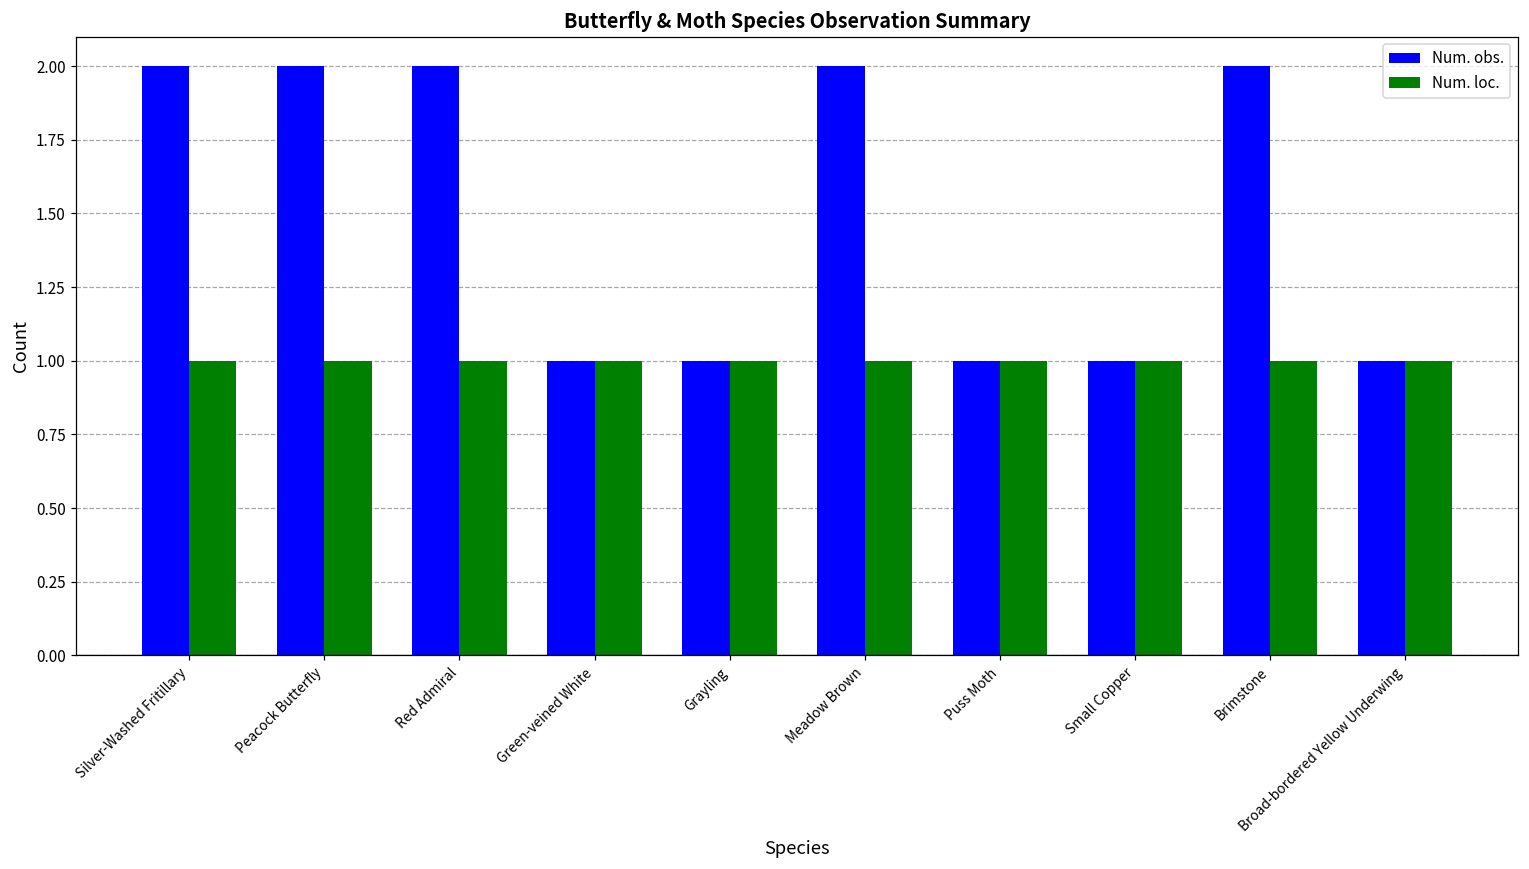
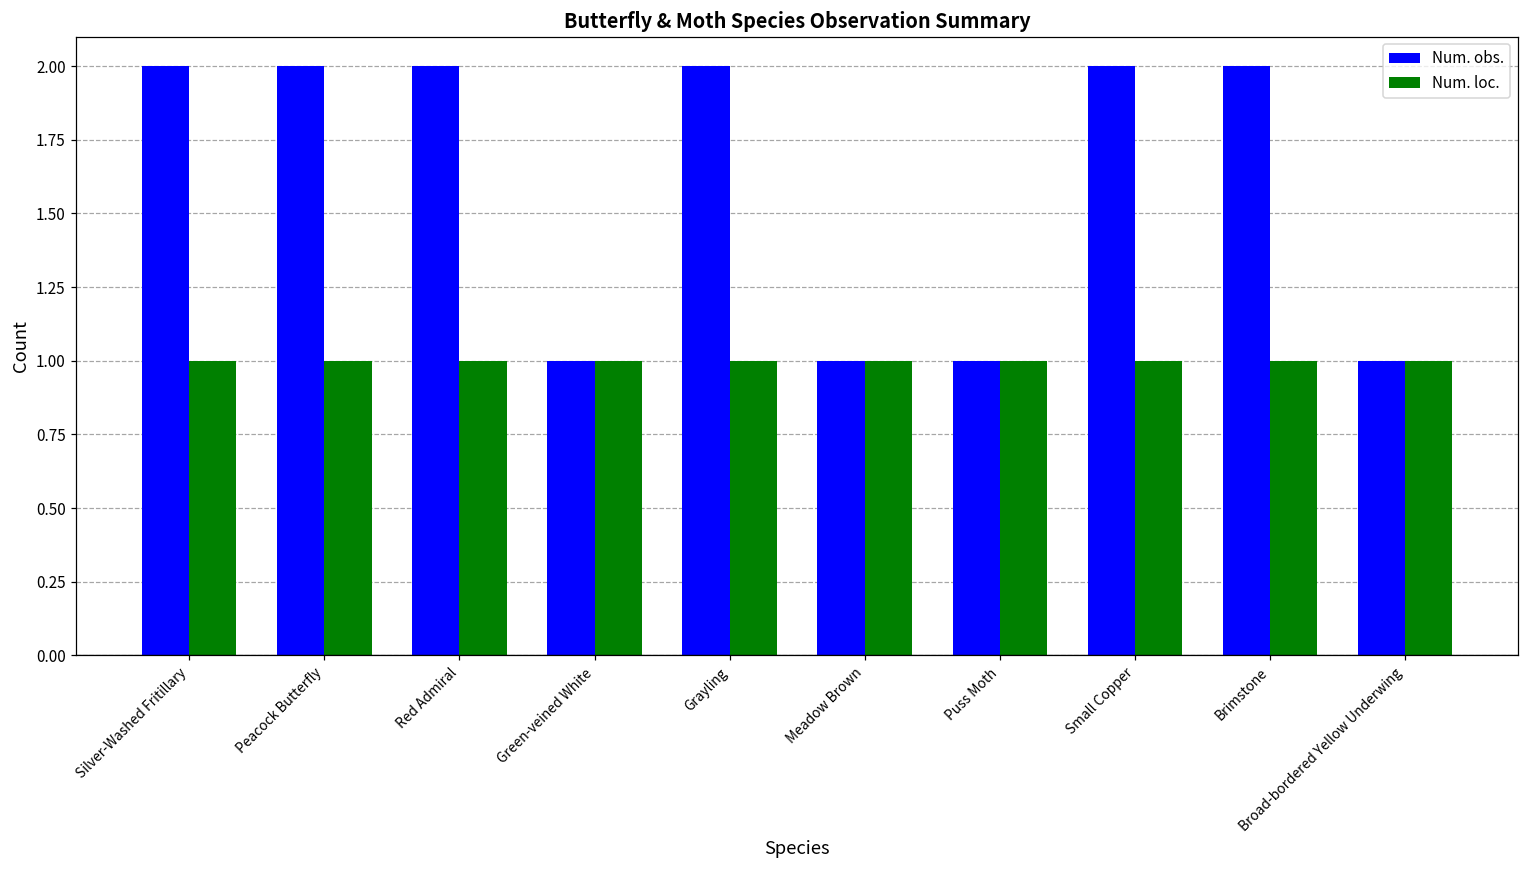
  {
    "Num. obs.": {
      "Silver-Washed Fritillary": 2,
      "Peacock Butterfly": 2,
      "Red Admiral": 2,
      "Green-veined White": 1,
-     "Grayling": 1,
-     "Meadow Brown": 2,
+     "Grayling": 2,
+     "Meadow Brown": 1,
      "Puss Moth": 1,
-     "Small Copper": 1,
+     "Small Copper": 2,
      "Brimstone": 2,
      "Broad-bordered Yellow Underwing": 1
    },
    "Num. loc.": {
      "Silver-Washed Fritillary": 1,
      "Peacock Butterfly": 1,
      "Red Admiral": 1,
      "Green-veined White": 1,
      "Grayling": 1,
      "Meadow Brown": 1,
      "Puss Moth": 1,
      "Small Copper": 1,
      "Brimstone": 1,
      "Broad-bordered Yellow Underwing": 1
    }
  }
